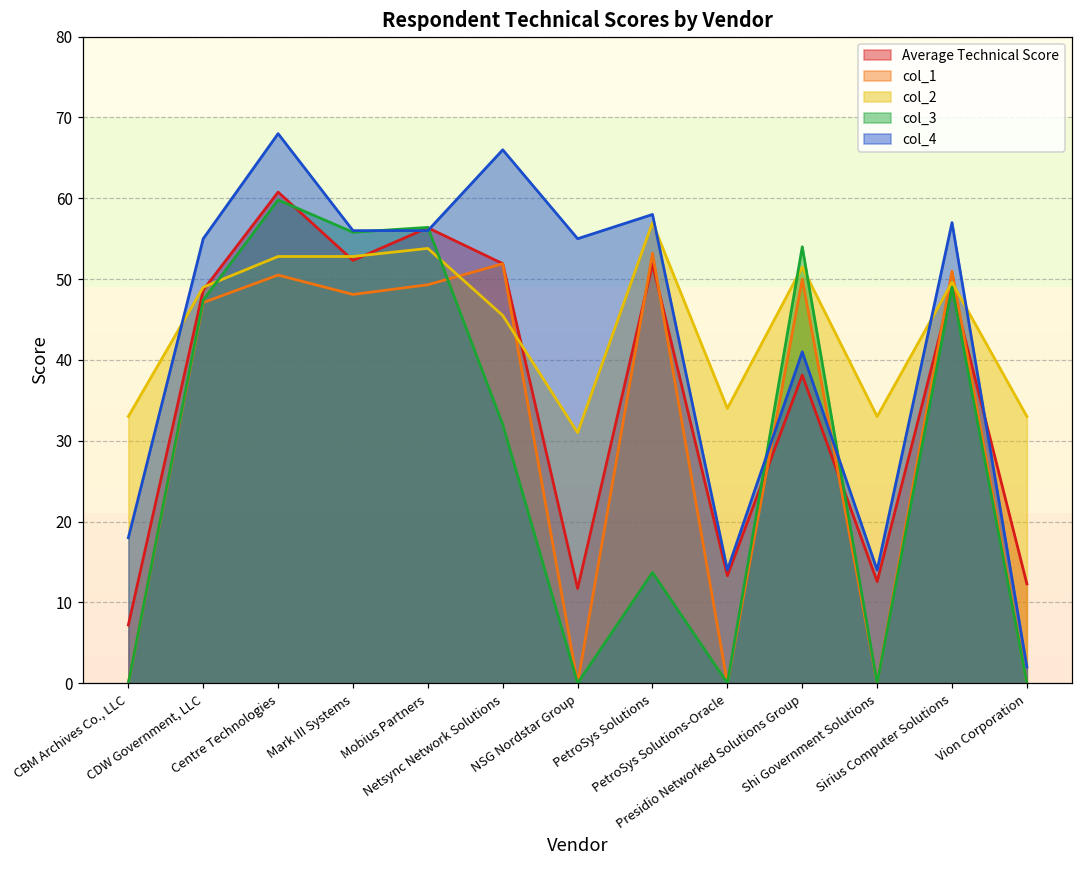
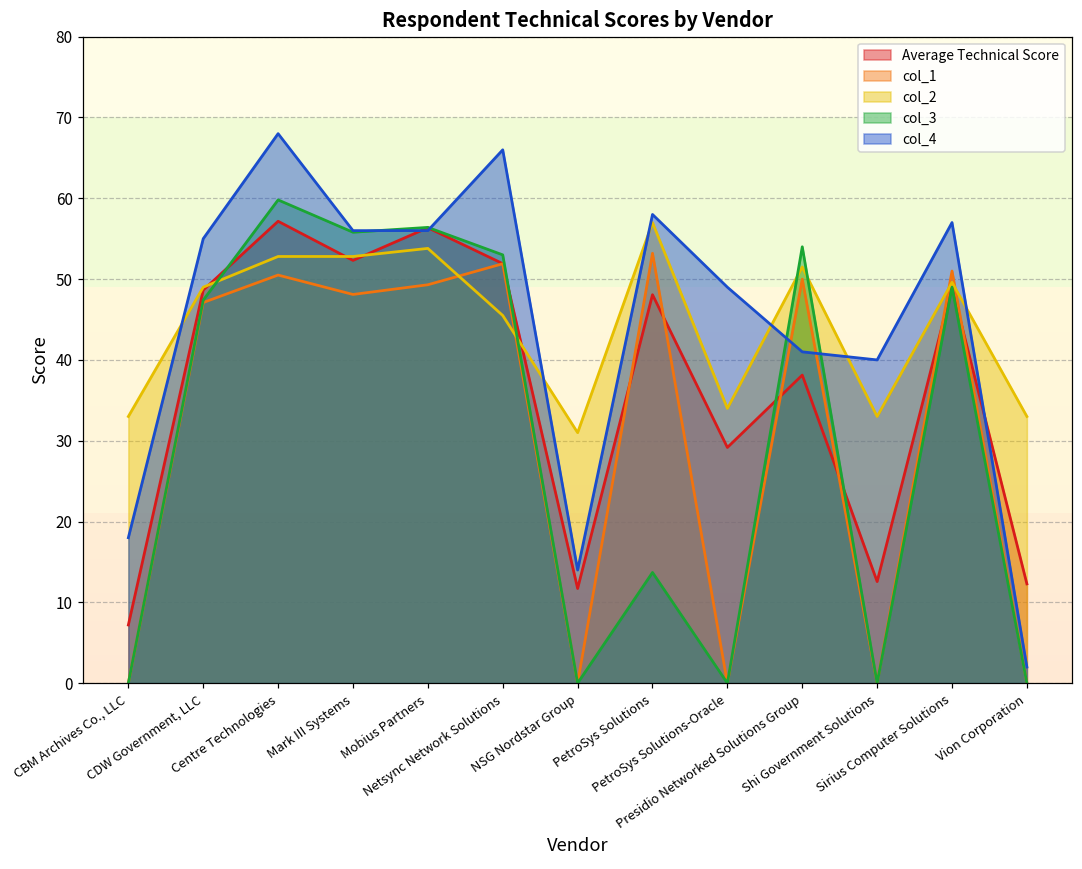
  {
    "Average Technical Score": {
      "CBM Archives Co., LLC": 7,
      "CDW Government, LLC": 49,
-     "Centre Technologies": 61,
+     "Centre Technologies": 57,
      "Mark III Systems": 52,
      "NSG Nordstar Group": 12,
-     "PetroSys Solutions": 52,
-     "PetroSys Solutions-Oracle": 13,
+     "PetroSys Solutions": 48,
+     "PetroSys Solutions-Oracle": 29,
      "Presidio Networked Solutions Group": 38,
      "Shi Government Solutions": 13,
      "Vion Corporation": 12
    },
    "col_3": {
      "Centre Technologies": 60,
-     "Netsync Network Solutions": 32,
+     "Netsync Network Solutions": 53,
      "PetroSys Solutions": 14,
      "Presidio Networked Solutions Group": 54
    },
    "col_4": {
      "CBM Archives Co., LLC": 18,
      "CDW Government, LLC": 55,
      "Centre Technologies": 68,
      "Mobius Partners": 56,
      "Netsync Network Solutions": 66,
-     "NSG Nordstar Group": 55,
+     "NSG Nordstar Group": 14,
      "PetroSys Solutions": 58,
-     "PetroSys Solutions-Oracle": 14,
+     "PetroSys Solutions-Oracle": 49,
      "Presidio Networked Solutions Group": 41,
-     "Shi Government Solutions": 14,
+     "Shi Government Solutions": 40,
      "Sirius Computer Solutions": 57,
      "Vion Corporation": 2
    }
  }
